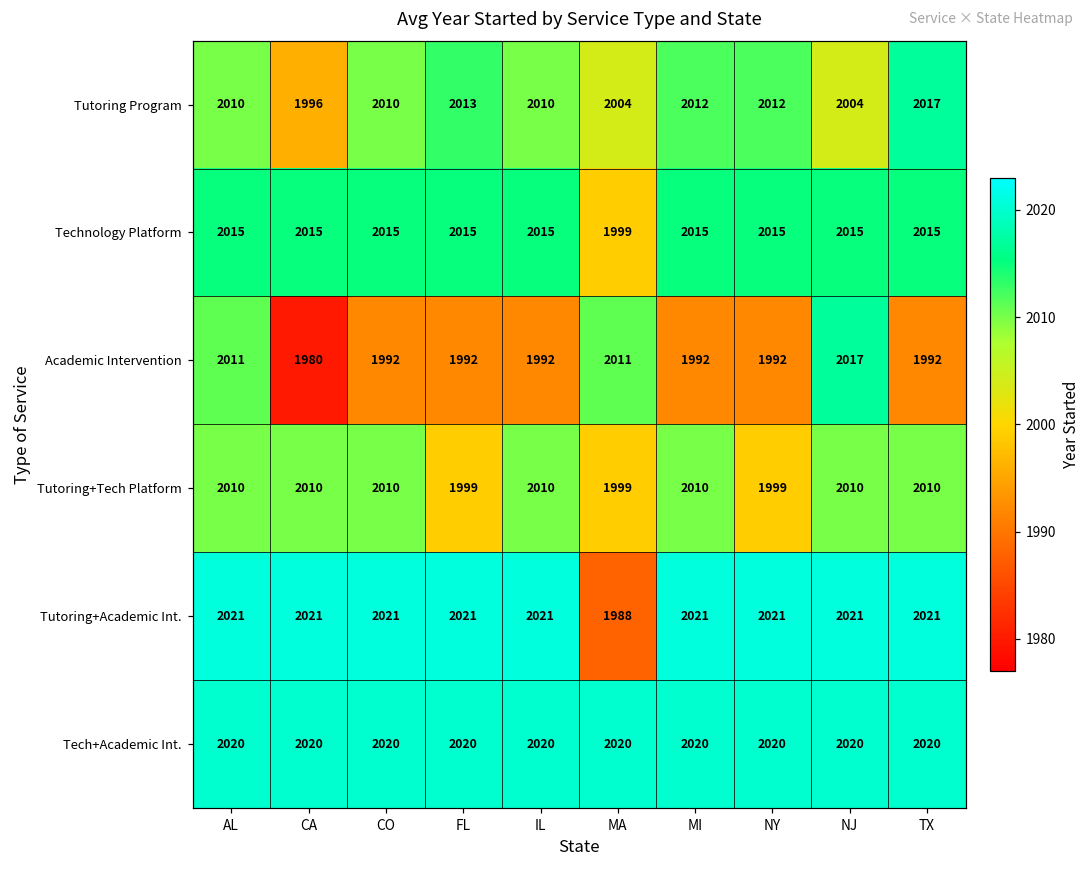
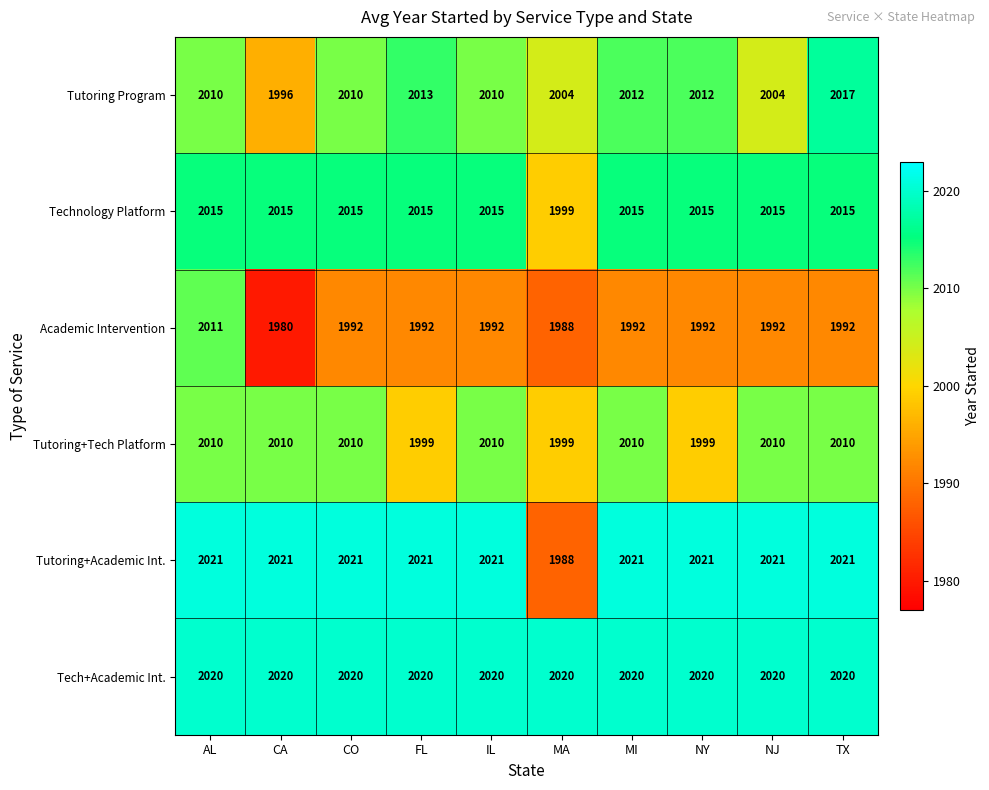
  {
    "Tutoring Program": {
      "AL": 2010,
      "CA": 1996,
      "CO": 2010,
      "FL": 2013,
      "IL": 2010,
      "MA": 2004,
      "MI": 2012,
      "NY": 2012,
      "NJ": 2004,
      "TX": 2017
    },
    "Technology Platform": {
      "AL": 2015,
      "CA": 2015,
      "CO": 2015,
      "FL": 2015,
      "IL": 2015,
      "MA": 1999,
      "MI": 2015,
      "NY": 2015,
      "NJ": 2015,
      "TX": 2015
    },
    "Academic Intervention": {
      "AL": 2011,
      "CA": 1980,
      "CO": 1992,
      "FL": 1992,
      "IL": 1992,
-     "MA": 2011,
+     "MA": 1988,
      "MI": 1992,
      "NY": 1992,
-     "NJ": 2017,
+     "NJ": 1992,
      "TX": 1992
    },
    "Tutoring+Tech Platform": {
      "AL": 2010,
      "CA": 2010,
      "CO": 2010,
      "FL": 1999,
      "IL": 2010,
      "MA": 1999,
      "MI": 2010,
      "NY": 1999,
      "NJ": 2010,
      "TX": 2010
    },
    "Tutoring+Academic Int.": {
      "AL": 2021,
      "CA": 2021,
      "CO": 2021,
      "FL": 2021,
      "IL": 2021,
      "MA": 1988,
      "MI": 2021,
      "NY": 2021,
      "NJ": 2021,
      "TX": 2021
    },
    "Tech+Academic Int.": {
      "AL": 2020,
      "CA": 2020,
      "CO": 2020,
      "FL": 2020,
      "IL": 2020,
      "MA": 2020,
      "MI": 2020,
      "NY": 2020,
      "NJ": 2020,
      "TX": 2020
    }
  }
